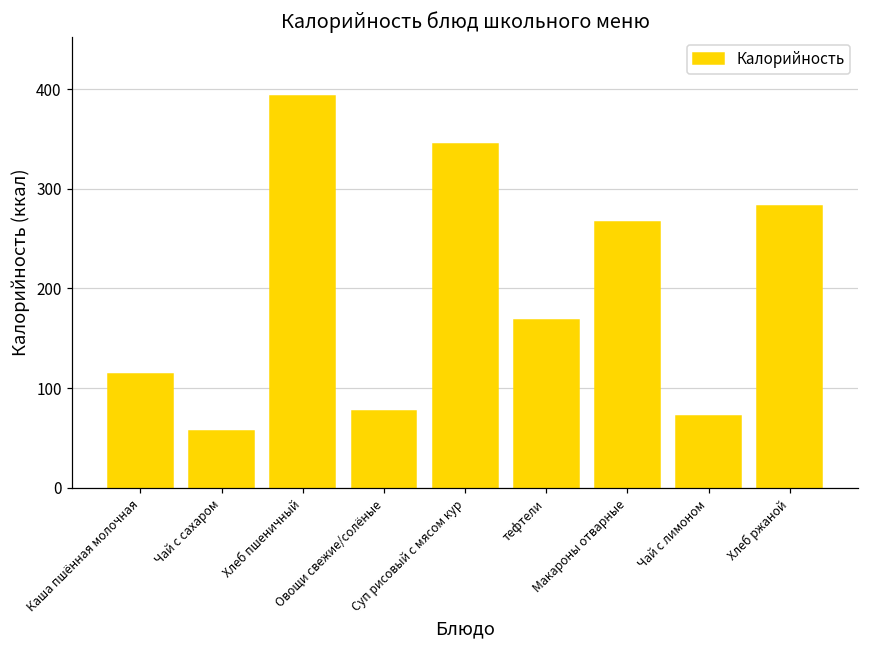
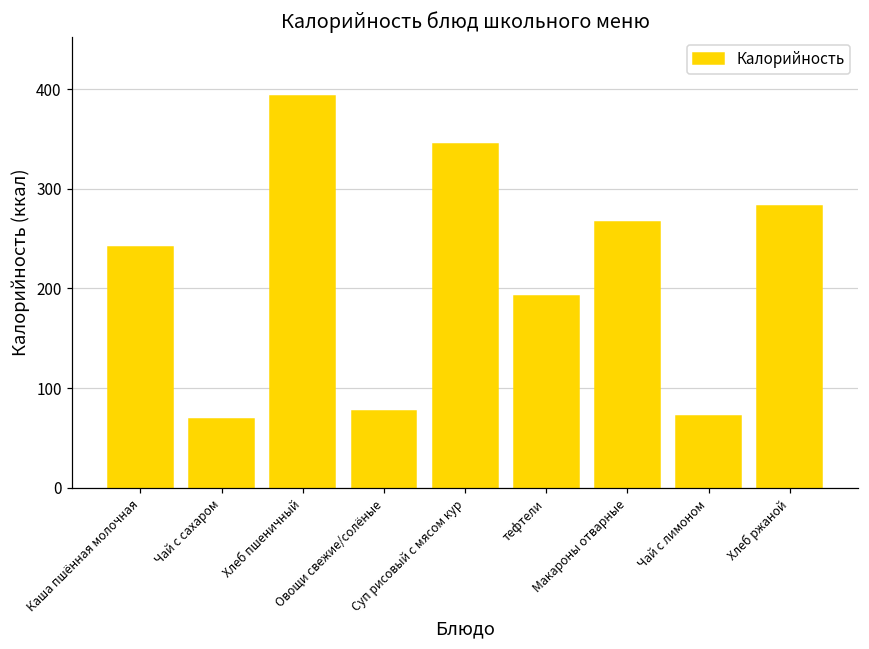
  {
-   "Каша пшённая молочная": 110,
-   "Чай с сахаром": 60,
+   "Каша пшённая молочная": 240,
+   "Чай с сахаром": 70,
    "Хлеб пшеничный": 390,
    "Овощи свежие/солёные": 80,
    "Суп рисовый с мясом кур": 350,
-   "тефтели": 170,
+   "тефтели": 190,
    "Макароны отварные": 270,
    "Чай с лимоном": 70,
    "Хлеб ржаной": 280
  }
